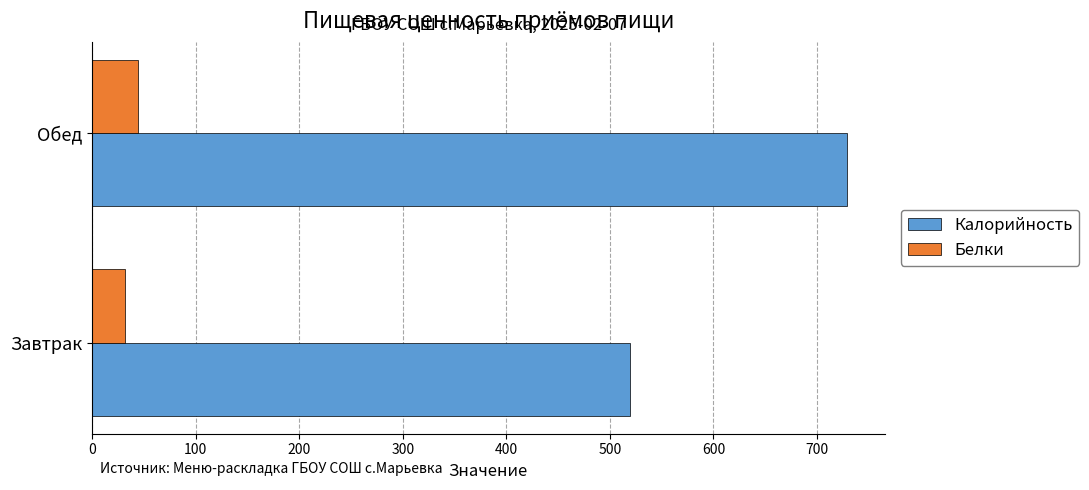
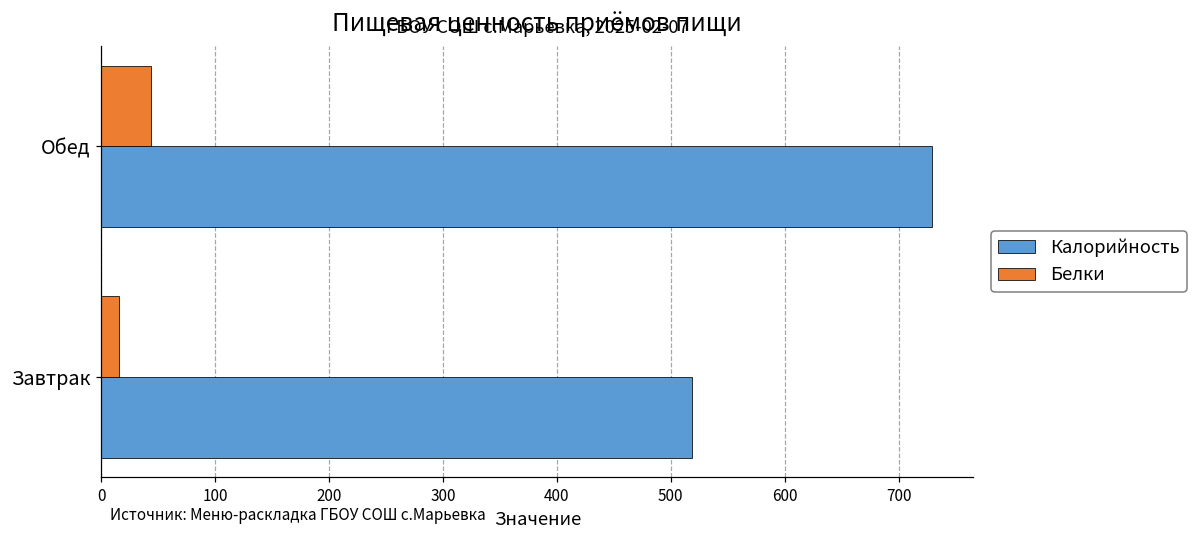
  {
    "Калорийность": {
      "Обед": 729,
      "Завтрак": 519
    },
    "Белки": {
      "Обед": 44,
-     "Завтрак": 32
+     "Завтрак": 16
    }
  }
